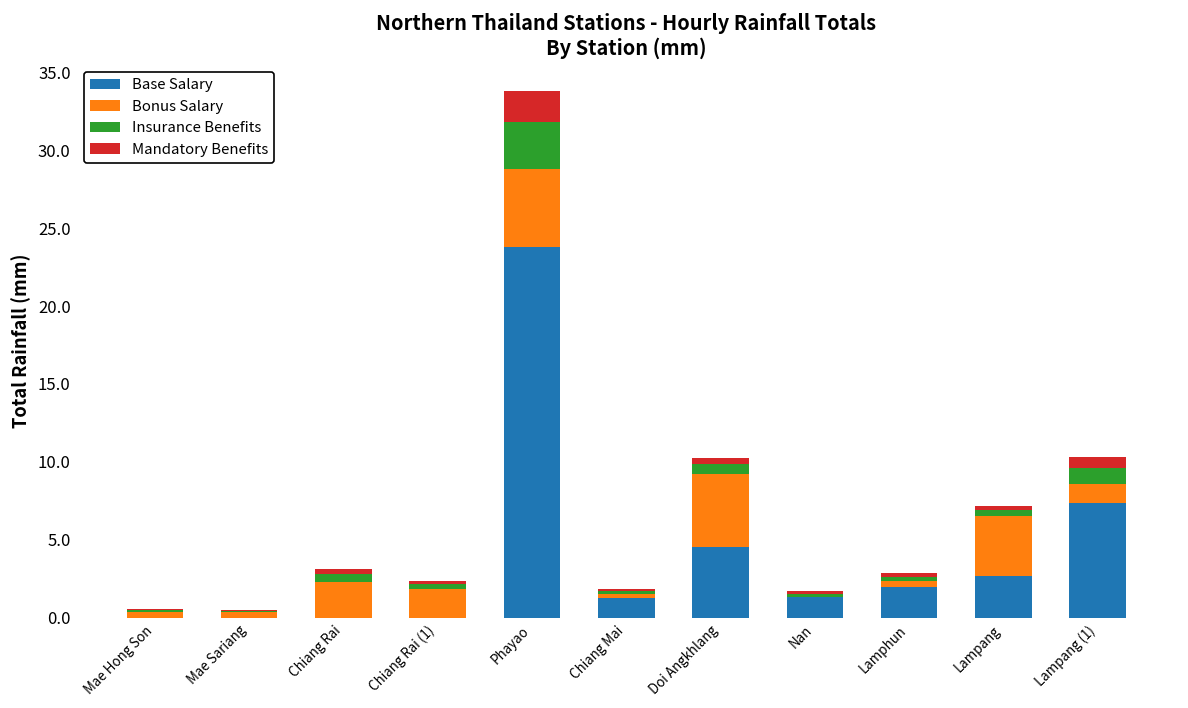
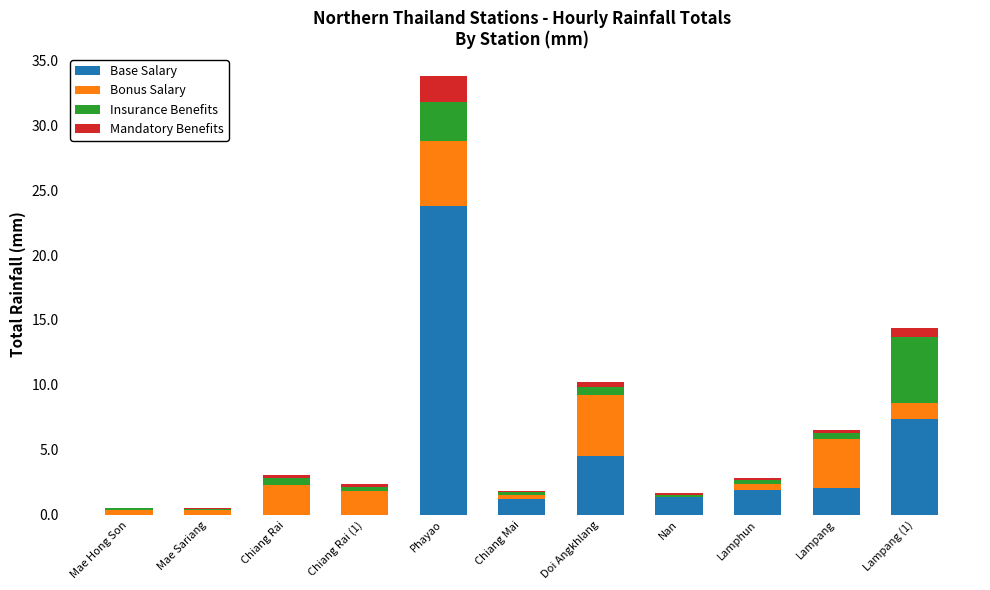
  {
    "Base Salary": {
      "Mae Hong Son": 0.0,
      "Mae Sariang": 0.0,
      "Chiang Rai": 0.0,
      "Chiang Rai (1)": 0.0,
      "Phayao": 23.8,
      "Chiang Mai": 1.3,
      "Doi Angkhlang": 4.5,
      "Nan": 1.4,
      "Lamphun": 2.0,
-     "Lampang": 2.7,
+     "Lampang": 2.1,
      "Lampang (1)": 7.4
    },
    "Bonus Salary": {
      "Mae Hong Son": 0.4,
      "Mae Sariang": 0.3,
      "Chiang Rai": 2.3,
      "Chiang Rai (1)": 1.9,
      "Phayao": 5.0,
      "Chiang Mai": 0.3,
      "Doi Angkhlang": 4.7,
      "Nan": 0.0,
      "Lamphun": 0.4,
      "Lampang": 3.8,
      "Lampang (1)": 1.2
    },
    "Insurance Benefits": {
      "Chiang Rai": 0.5,
      "Chiang Rai (1)": 0.3,
      "Phayao": 3.0,
      "Chiang Mai": 0.2,
      "Doi Angkhlang": 0.6,
      "Nan": 0.2,
      "Lamphun": 0.3,
      "Lampang": 0.4,
-     "Lampang (1)": 1.0
+     "Lampang (1)": 5.1
    },
    "Mandatory Benefits": {
      "Chiang Rai": 0.3,
      "Chiang Rai (1)": 0.2,
      "Phayao": 2.0,
      "Doi Angkhlang": 0.4,
      "Lamphun": 0.2,
      "Lampang": 0.3,
      "Lampang (1)": 0.7
    }
  }
